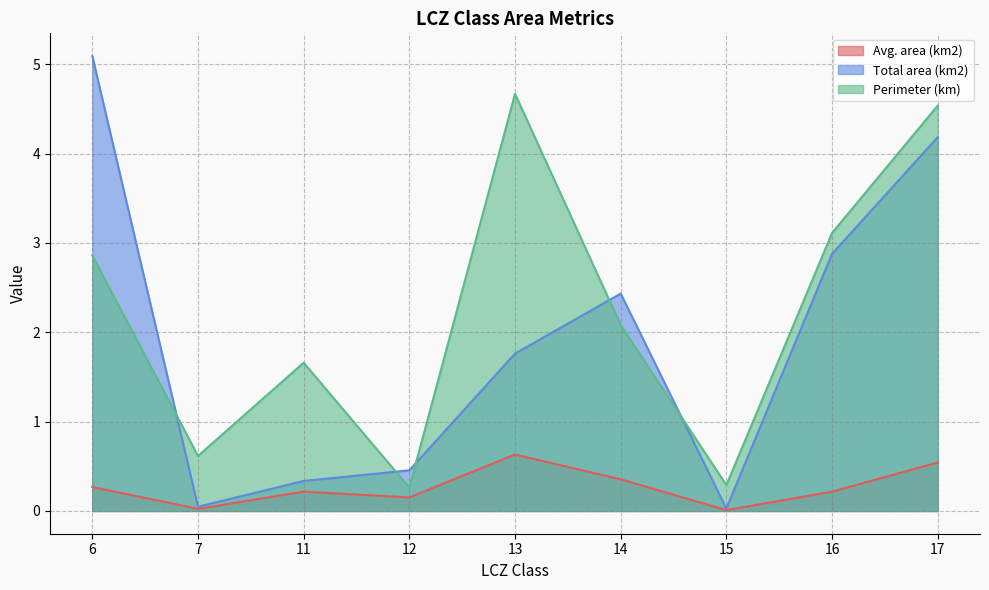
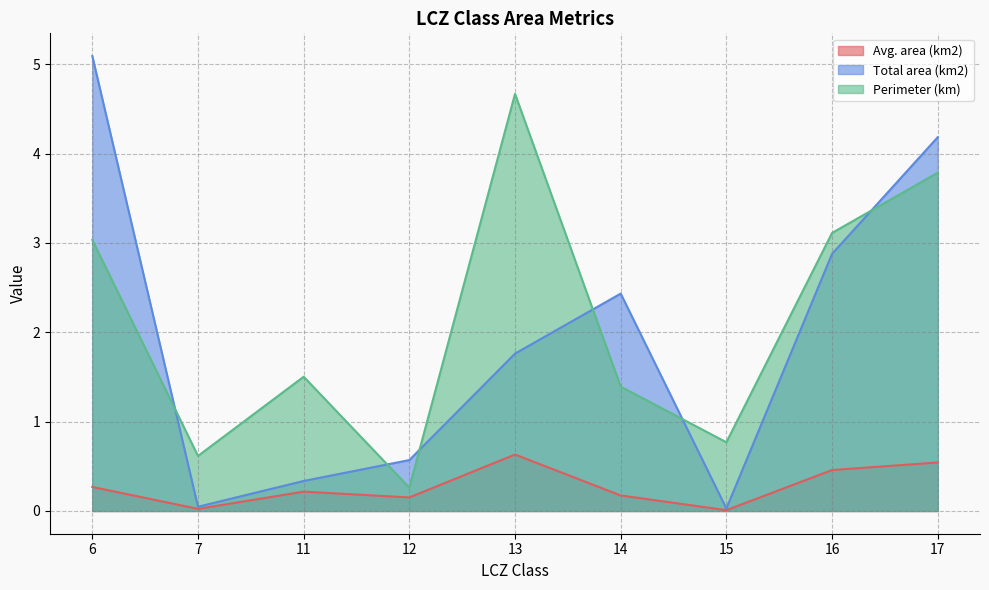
  {
    "Avg. area (km2)": {
      "6": 0.3,
      "11": 0.2,
      "12": 0.2,
      "13": 0.6,
-     "14": 0.4,
-     "16": 0.2,
+     "14": 0.2,
+     "16": 0.5,
      "17": 0.5
    },
    "Total area (km2)": {
      "6": 5.1,
      "11": 0.3,
-     "12": 0.5,
+     "12": 0.6,
      "13": 1.8,
      "14": 2.4,
      "16": 2.9,
      "17": 4.2
    },
    "Perimeter (km)": {
-     "6": 2.9,
+     "6": 3.0,
      "7": 0.6,
-     "11": 1.7,
+     "11": 1.5,
      "12": 0.3,
      "13": 4.7,
-     "14": 2.1,
-     "15": 0.3,
+     "14": 1.4,
+     "15": 0.8,
      "16": 3.1,
-     "17": 4.5
+     "17": 3.8
    }
  }
